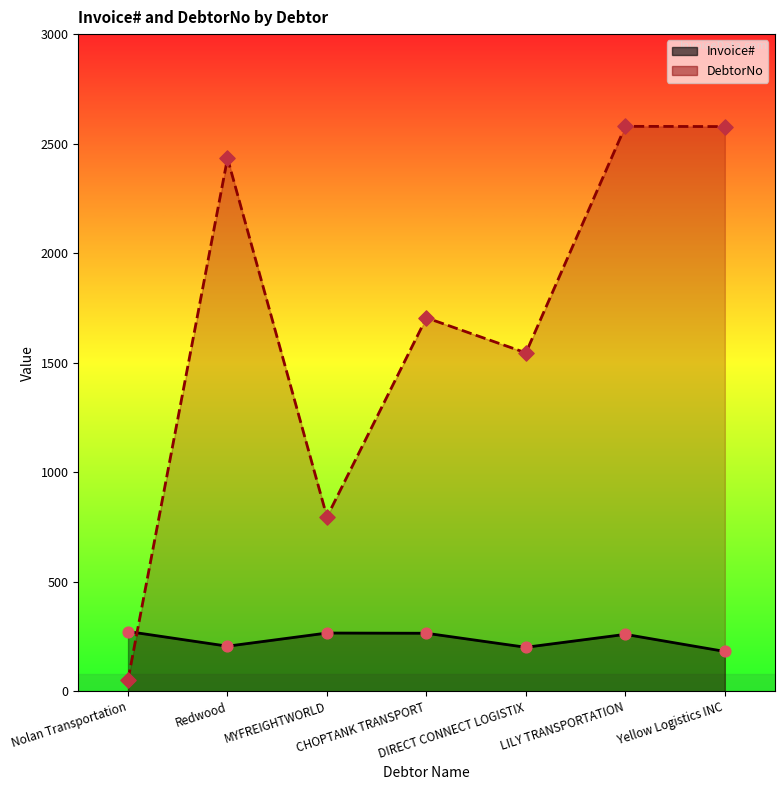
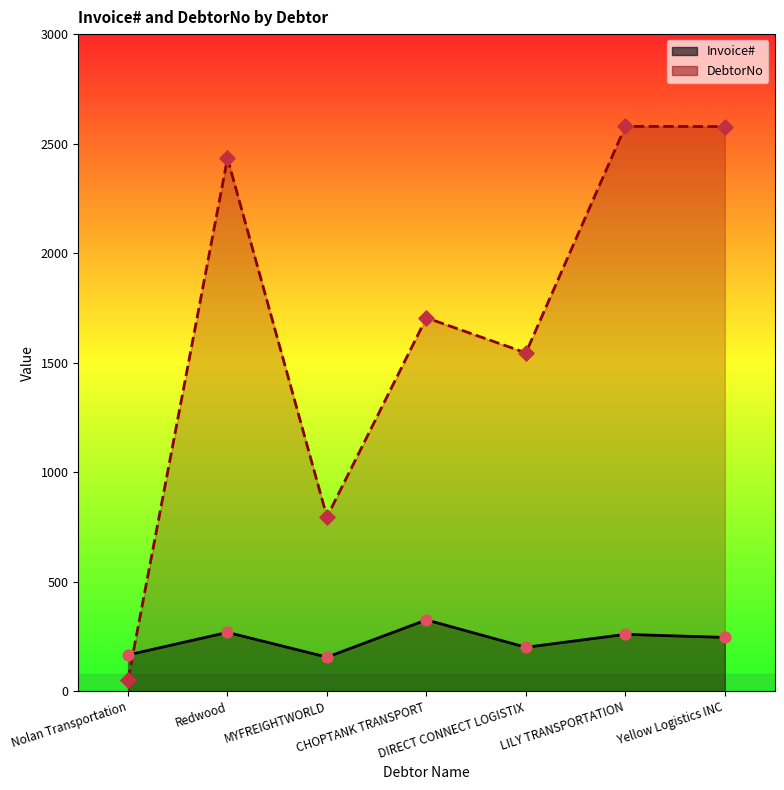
  {
    "Invoice#": {
-     "Nolan Transportation": 270,
-     "Redwood": 210,
-     "MYFREIGHTWORLD": 270,
-     "CHOPTANK TRANSPORT": 270,
+     "Nolan Transportation": 170,
+     "Redwood": 270,
+     "MYFREIGHTWORLD": 160,
+     "CHOPTANK TRANSPORT": 330,
      "DIRECT CONNECT LOGISTIX": 200,
      "LILY TRANSPORTATION": 260,
-     "Yellow Logistics INC": 180
+     "Yellow Logistics INC": 250
    },
    "DebtorNo": {
      "Redwood": 2430,
      "MYFREIGHTWORLD": 800,
      "CHOPTANK TRANSPORT": 1710,
      "DIRECT CONNECT LOGISTIX": 1550,
      "LILY TRANSPORTATION": 2580,
      "Yellow Logistics INC": 2580
    }
  }
